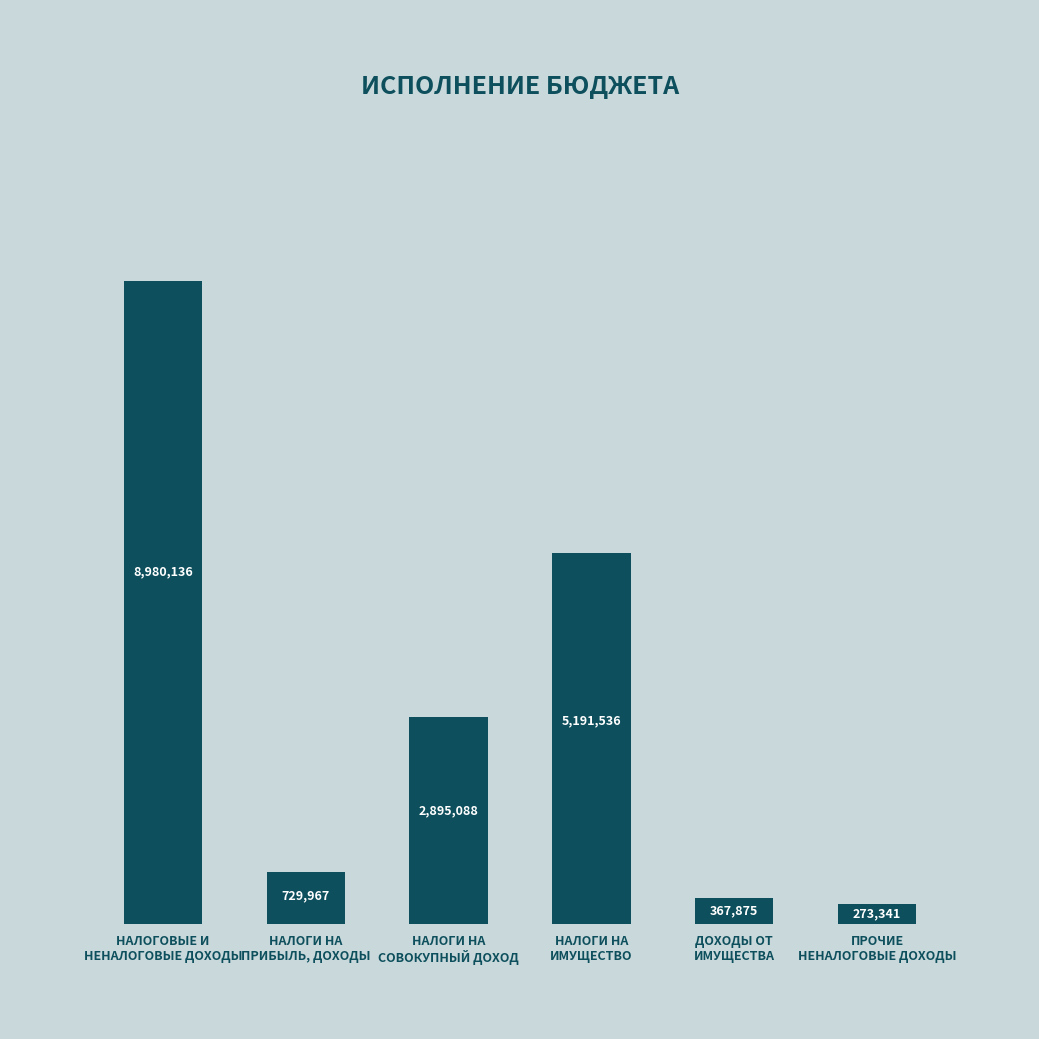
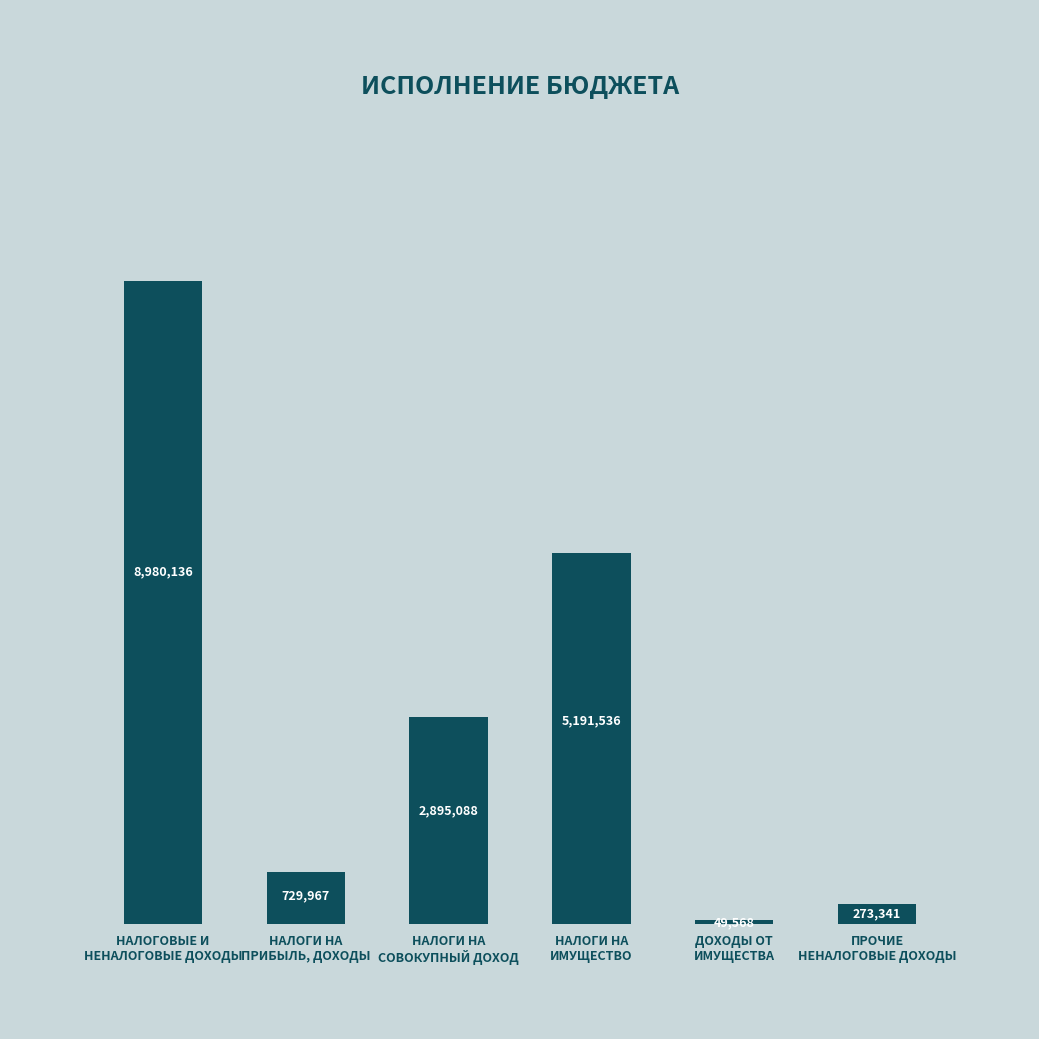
  {
    "НАЛОГОВЫЕ И НЕНАЛОГОВЫЕ ДОХОДЫ": "8,980,136",
    "НАЛОГИ НА ПРИБЫЛЬ, ДОХОДЫ": "729,967",
    "НАЛОГИ НА СОВОКУПНЫЙ ДОХОД": "2,895,088",
    "НАЛОГИ НА ИМУЩЕСТВО": "5,191,536",
-   "ДОХОДЫ ОТ ИМУЩЕСТВА": "367,875",
+   "ДОХОДЫ ОТ ИМУЩЕСТВА": "49,568",
    "ПРОЧИЕ НЕНАЛОГОВЫЕ ДОХОДЫ": "273,341"
  }
